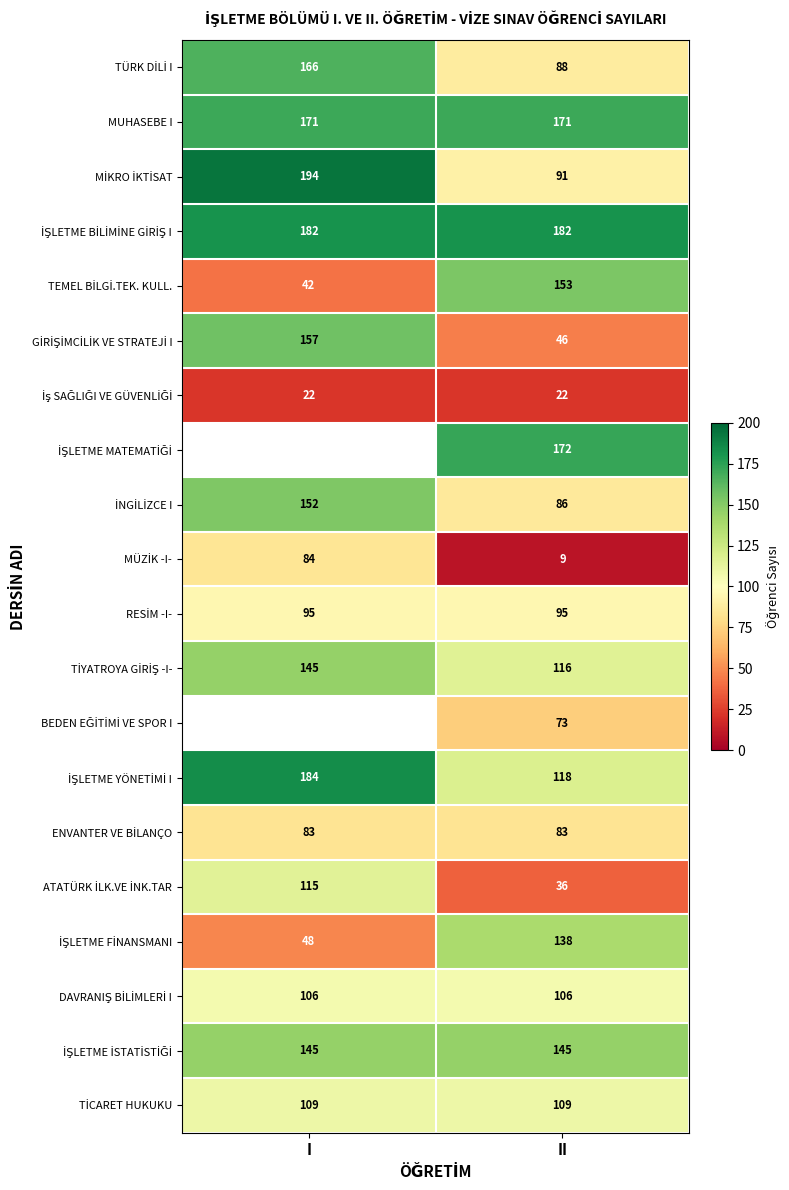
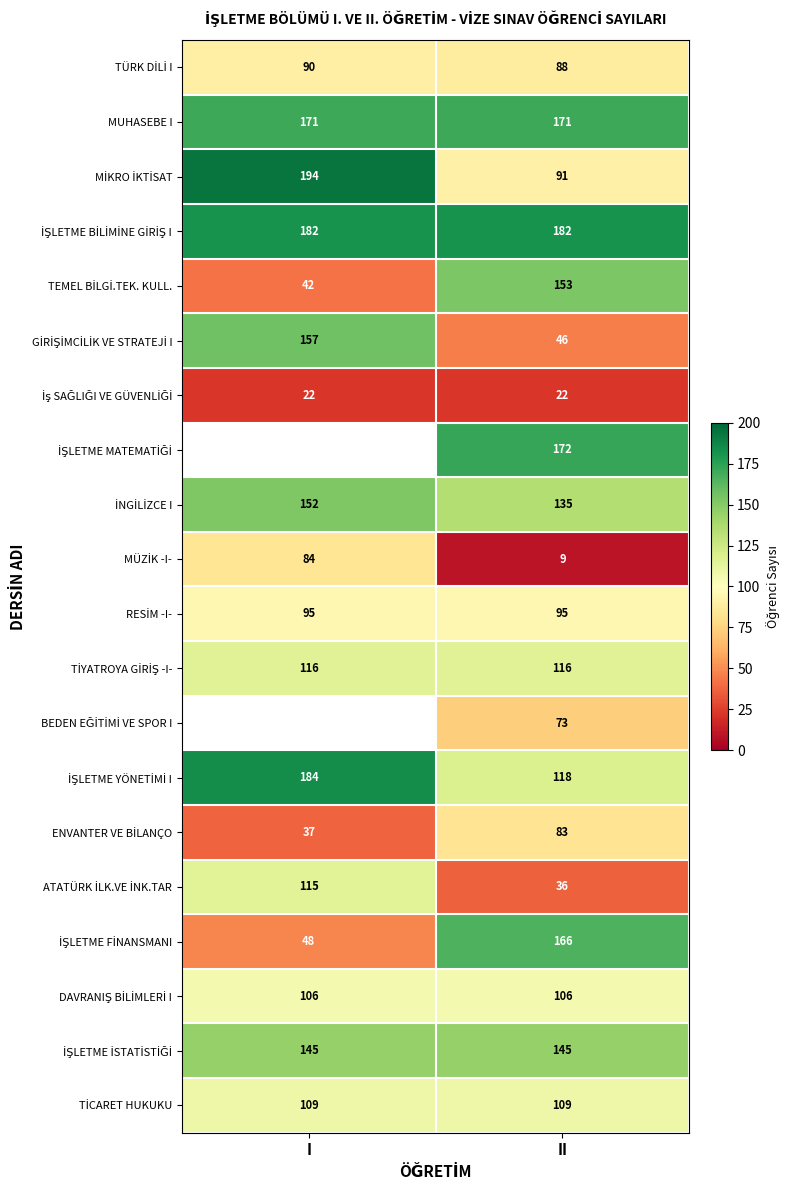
  {
    "TÜRK DİLİ I": {
-     "I": 166,
+     "I": 90,
      "II": 88
    },
    "MUHASEBE I": {
      "I": 171,
      "II": 171
    },
    "MİKRO İKTİSAT": {
      "I": 194,
      "II": 91
    },
    "İŞLETME BİLİMİNE GİRİŞ I": {
      "I": 182,
      "II": 182
    },
    "TEMEL BİLGİ.TEK. KULL.": {
      "I": 42,
      "II": 153
    },
    "GİRİŞİMCİLİK VE STRATEJİ I": {
      "I": 157,
      "II": 46
    },
    "İş SAĞLIĞI VE GÜVENLİĞİ": {
      "I": 22,
      "II": 22
    },
    "İŞLETME MATEMATİĞİ": {
      "II": 172
    },
    "İNGİLİZCE I": {
      "I": 152,
-     "II": 86
+     "II": 135
    },
    "MÜZİK -I-": {
      "I": 84,
      "II": 9
    },
    "RESİM -I-": {
      "I": 95,
      "II": 95
    },
    "TİYATROYA GİRİŞ -I-": {
-     "I": 145,
+     "I": 116,
      "II": 116
    },
    "BEDEN EĞİTİMİ VE SPOR I": {
      "II": 73
    },
    "İŞLETME YÖNETİMİ I": {
      "I": 184,
      "II": 118
    },
    "ENVANTER VE BİLANÇO": {
-     "I": 83,
+     "I": 37,
      "II": 83
    },
    "ATATÜRK İLK.VE İNK.TAR": {
      "I": 115,
      "II": 36
    },
    "İŞLETME FİNANSMANI": {
      "I": 48,
-     "II": 138
+     "II": 166
    },
    "DAVRANIŞ BİLİMLERİ I": {
      "I": 106,
      "II": 106
    },
    "İŞLETME İSTATİSTİĞİ": {
      "I": 145,
      "II": 145
    },
    "TİCARET HUKUKU": {
      "I": 109,
      "II": 109
    }
  }
